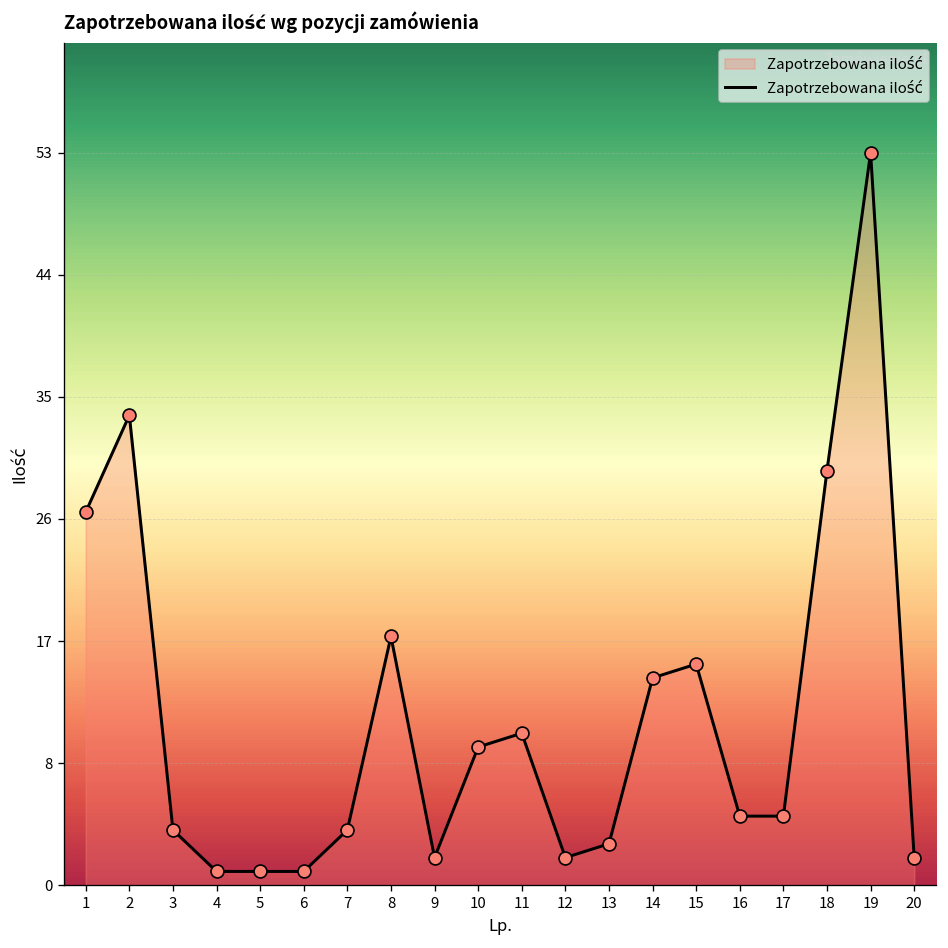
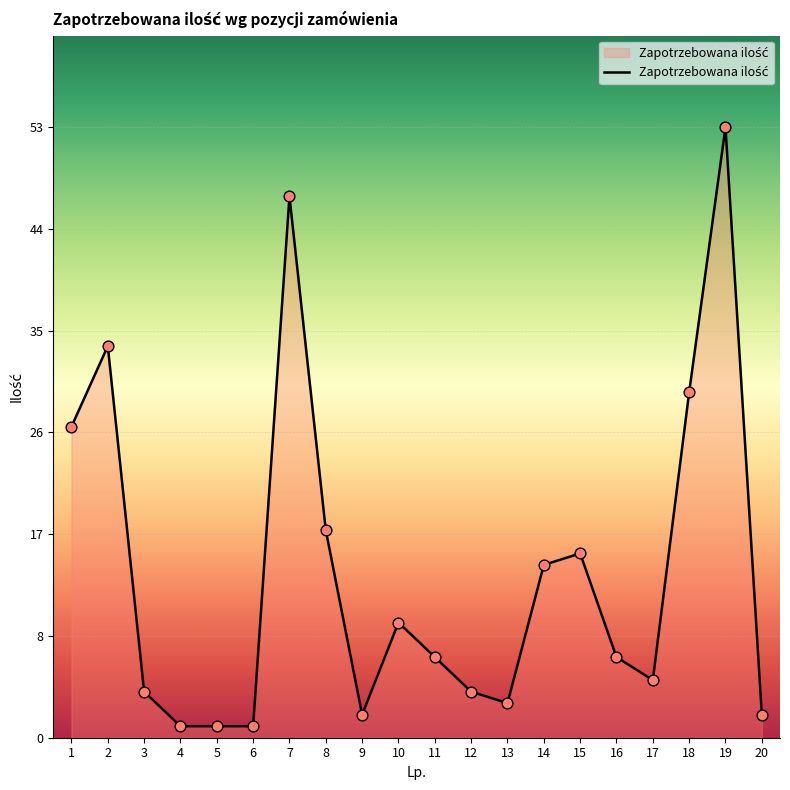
  {
    "1": 27,
    "2": 34,
    "3": 4,
    "4": 1,
    "5": 1,
    "6": 1,
-   "7": 4,
+   "7": 47,
    "8": 18,
    "9": 2,
    "10": 10,
-   "11": 11,
-   "12": 2,
+   "11": 7,
+   "12": 4,
    "13": 3,
    "14": 15,
    "15": 16,
-   "16": 5,
+   "16": 7,
    "17": 5,
    "18": 30,
    "19": 53,
    "20": 2
  }
